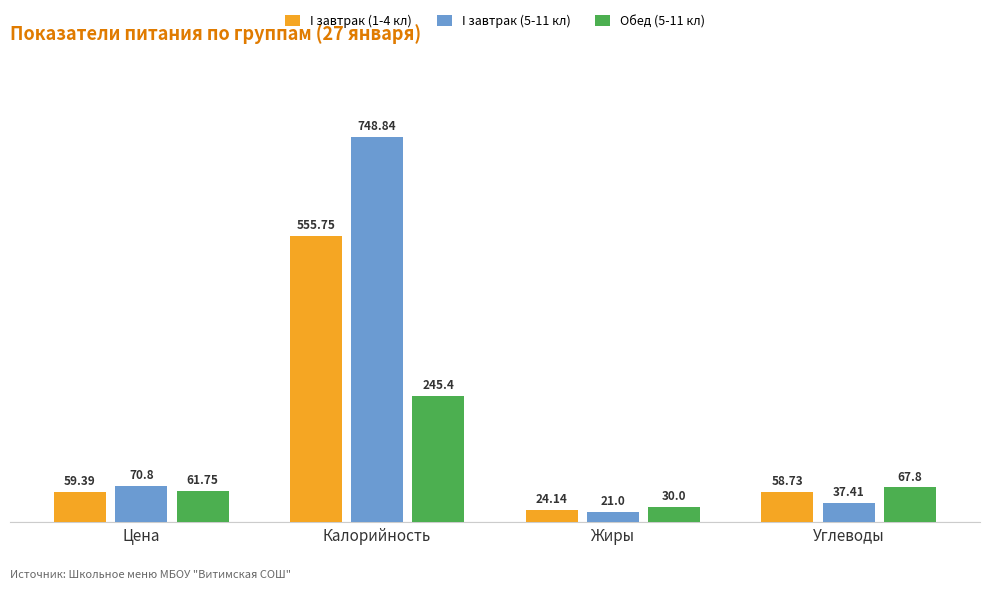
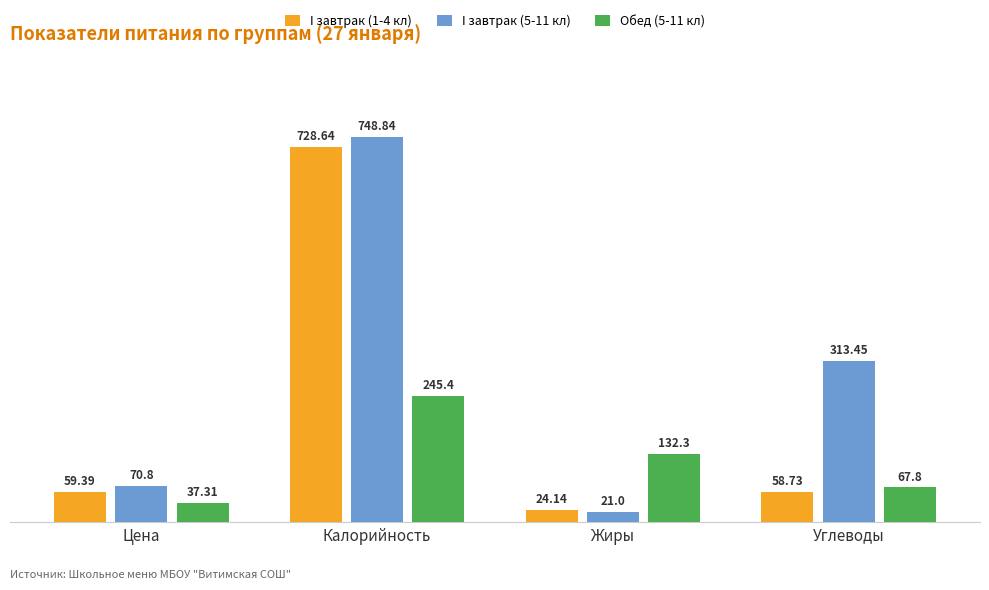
  {
    "I завтрак (1-4 кл)": {
      "Цена": 59.39,
-     "Калорийность": 555.75,
+     "Калорийность": 728.64,
      "Жиры": 24.14,
      "Углеводы": 58.73
    },
    "I завтрак (5-11 кл)": {
      "Цена": 70.8,
      "Калорийность": 748.84,
      "Жиры": 21.0,
-     "Углеводы": 37.41
+     "Углеводы": 313.45
    },
    "Обед (5-11 кл)": {
-     "Цена": 61.75,
+     "Цена": 37.31,
      "Калорийность": 245.4,
-     "Жиры": 30.0,
+     "Жиры": 132.3,
      "Углеводы": 67.8
    }
  }
